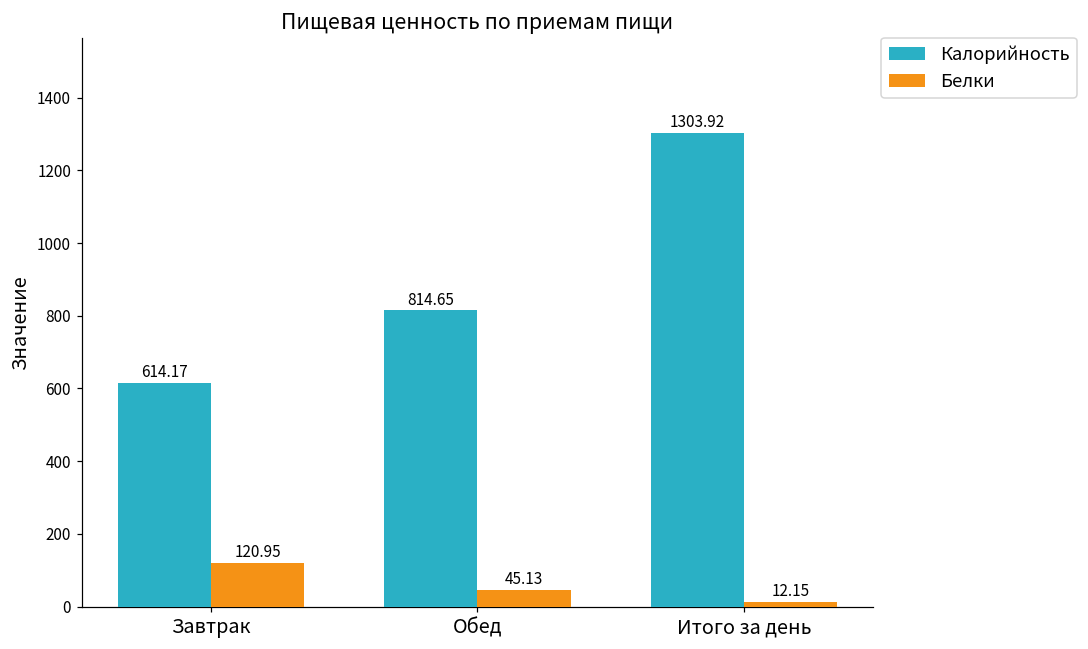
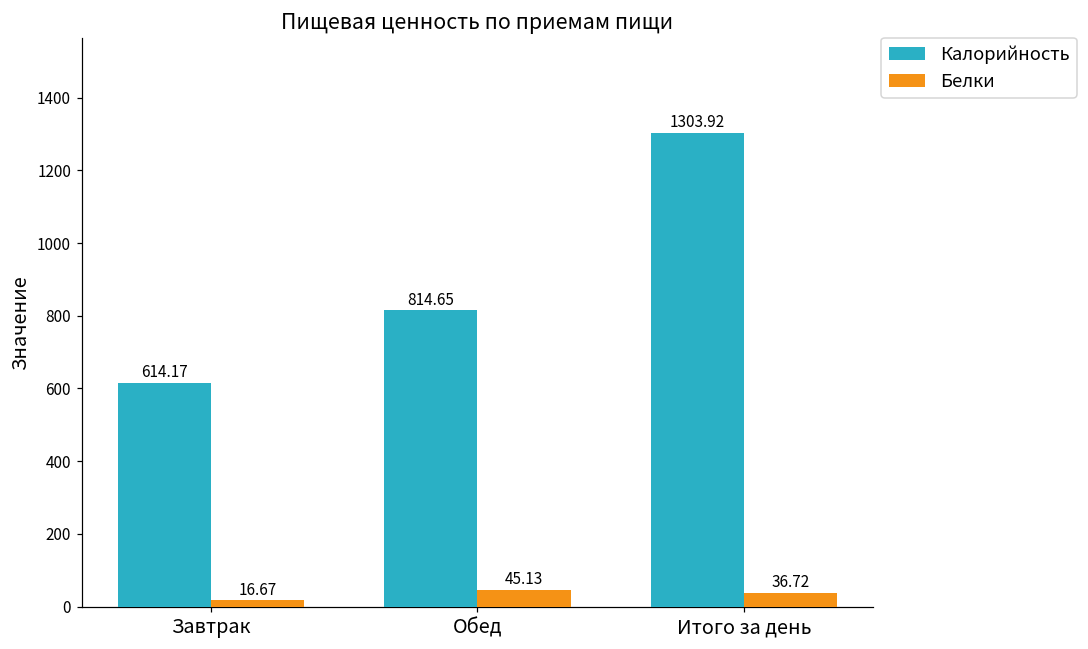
  {
    "Калорийность": {
      "Завтрак": 614.17,
      "Обед": 814.65,
      "Итого за день": 1303.92
    },
    "Белки": {
-     "Завтрак": 120.95,
+     "Завтрак": 16.67,
      "Обед": 45.13,
-     "Итого за день": 12.15
+     "Итого за день": 36.72
    }
  }
